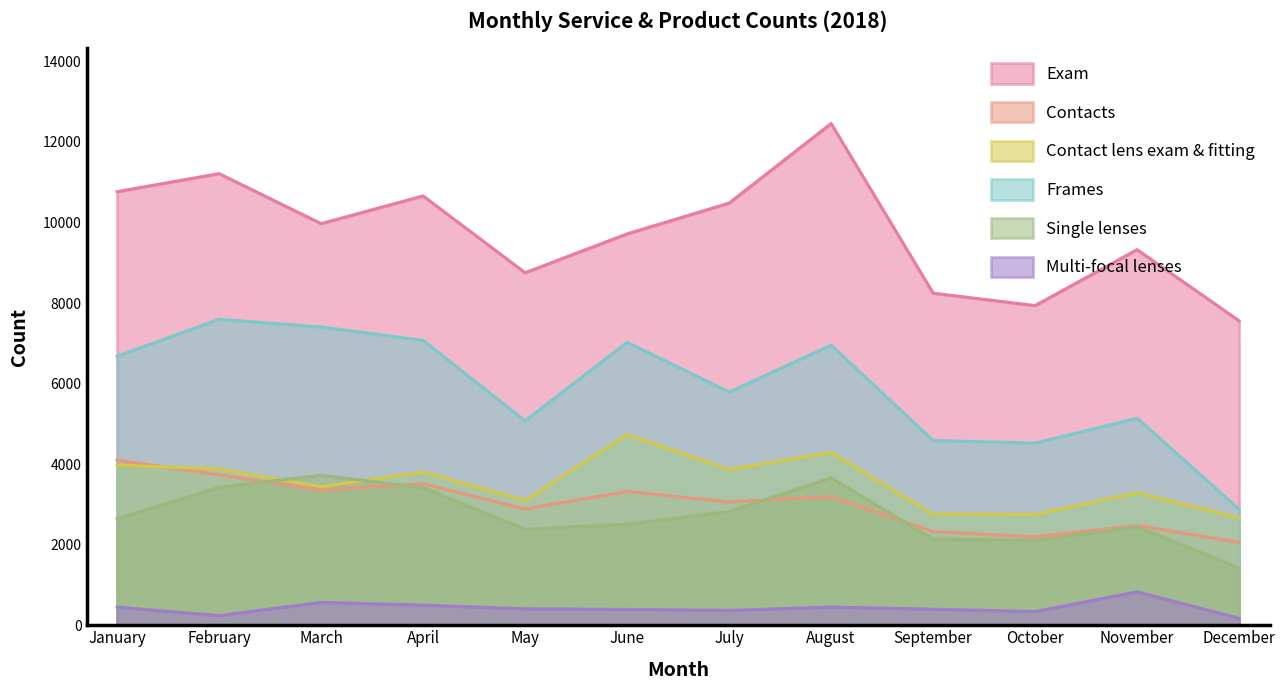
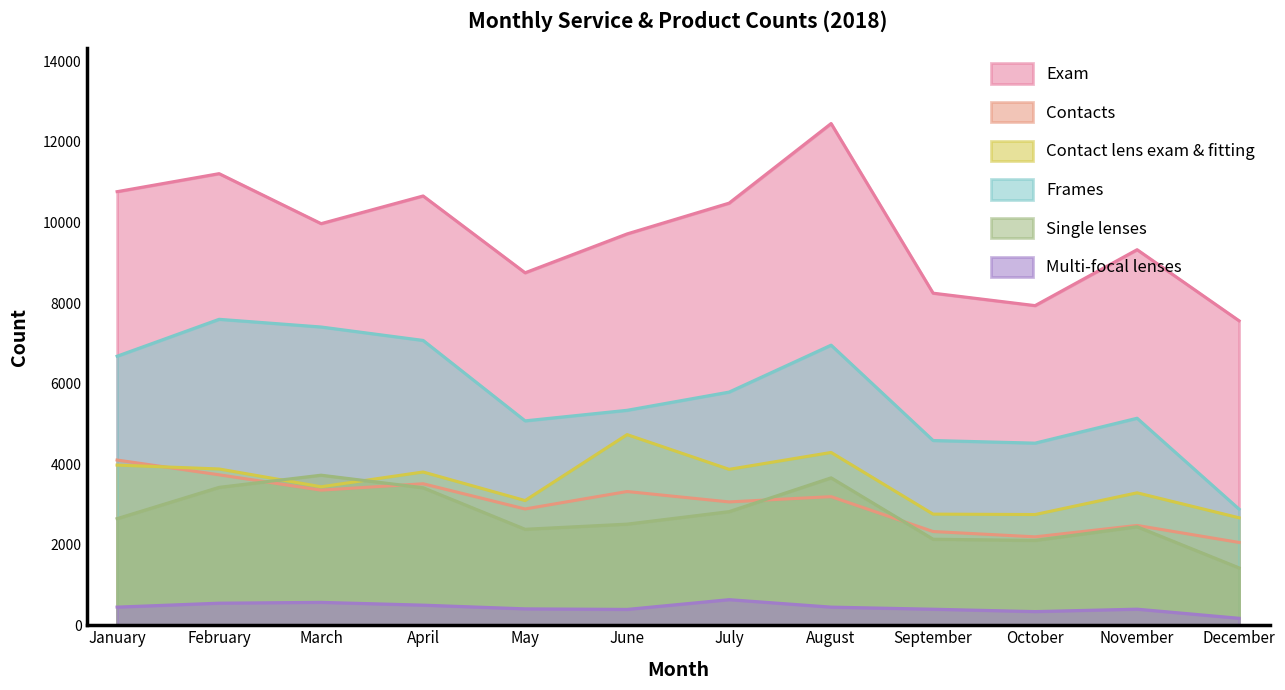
  {
    "Contact lens exam & fitting": {
      "January": 4000,
      "February": 3900,
      "March": 3400,
      "April": 3800,
      "May": 3100,
      "June": 4700,
      "July": 3900,
      "August": 4300,
      "September": 2800,
      "October": 2700,
      "November": 3300,
      "December": 2700
    },
    "Frames": {
      "January": 6700,
      "February": 7600,
      "March": 7400,
      "April": 7100,
      "May": 5100,
-     "June": 7000,
+     "June": 5300,
      "July": 5800,
      "August": 7000,
      "September": 4600,
      "October": 4500,
      "November": 5100,
      "December": 2900
    },
    "Single lenses": {
      "January": 2600,
      "February": 3400,
      "March": 3700,
      "April": 3400,
      "May": 2400,
      "June": 2500,
      "July": 2800,
      "August": 3700,
      "September": 2100,
      "October": 2100,
      "December": 1400
    },
    "Multi-focal lenses": {
      "January": 500,
-     "February": 200,
+     "February": 500,
      "March": 600,
      "April": 500,
      "May": 400,
      "June": 400,
-     "July": 400,
+     "July": 600,
      "August": 500,
      "September": 400,
      "October": 300,
-     "November": 800,
+     "November": 400,
      "December": 200
    }
  }
